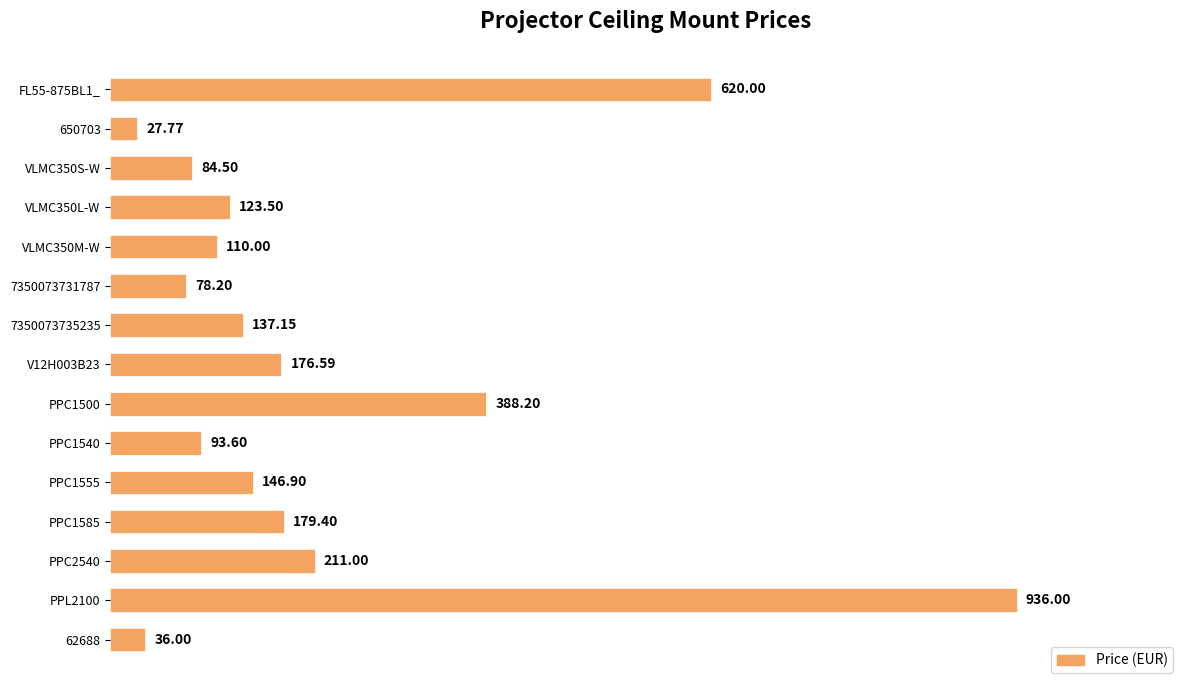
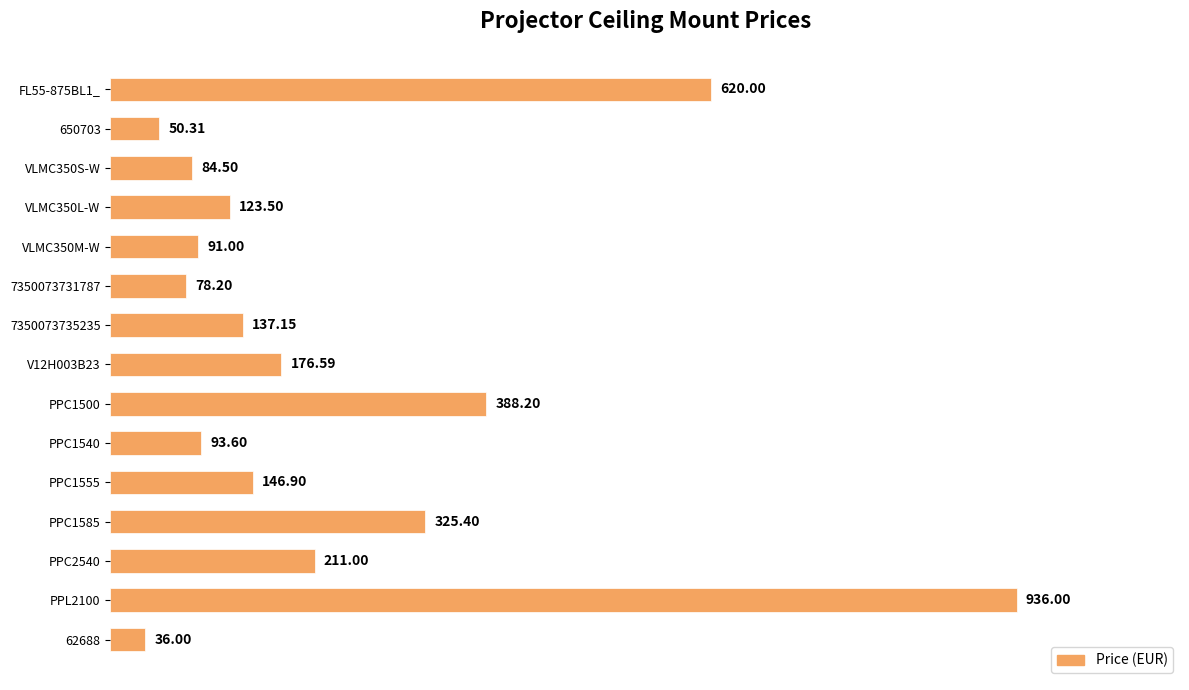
  {
    "FL55-875BL1_": 620.00,
-   "650703": 27.77,
+   "650703": 50.31,
    "VLMC350S-W": 84.50,
    "VLMC350L-W": 123.50,
-   "VLMC350M-W": 110.00,
+   "VLMC350M-W": 91.00,
    "7350073731787": 78.20,
    "7350073735235": 137.15,
    "V12H003B23": 176.59,
    "PPC1500": 388.20,
    "PPC1540": 93.60,
    "PPC1555": 146.90,
-   "PPC1585": 179.40,
+   "PPC1585": 325.40,
    "PPC2540": 211.00,
    "PPL2100": 936.00,
    "62688": 36.00
  }
